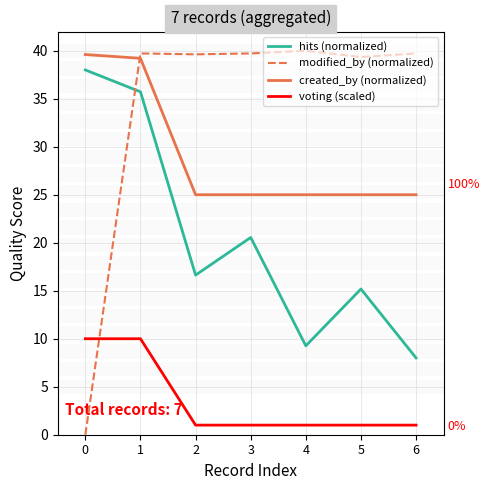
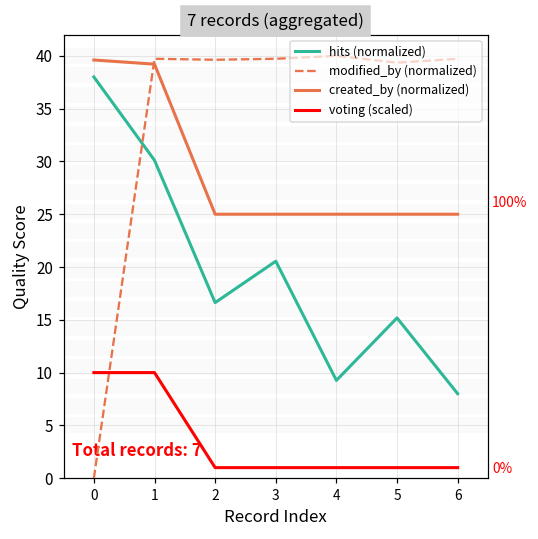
  {
    "hits (normalized)": {
      "0": 38,
-     "1": 36,
+     "1": 30,
      "2": 17,
      "3": 21,
      "4": 9,
      "5": 15,
      "6": 8
    },
    "voting (scaled)": {
      "0": 10,
      "1": 10,
      "3": 1,
      "4": 1,
      "5": 1,
      "6": 1
    }
  }
